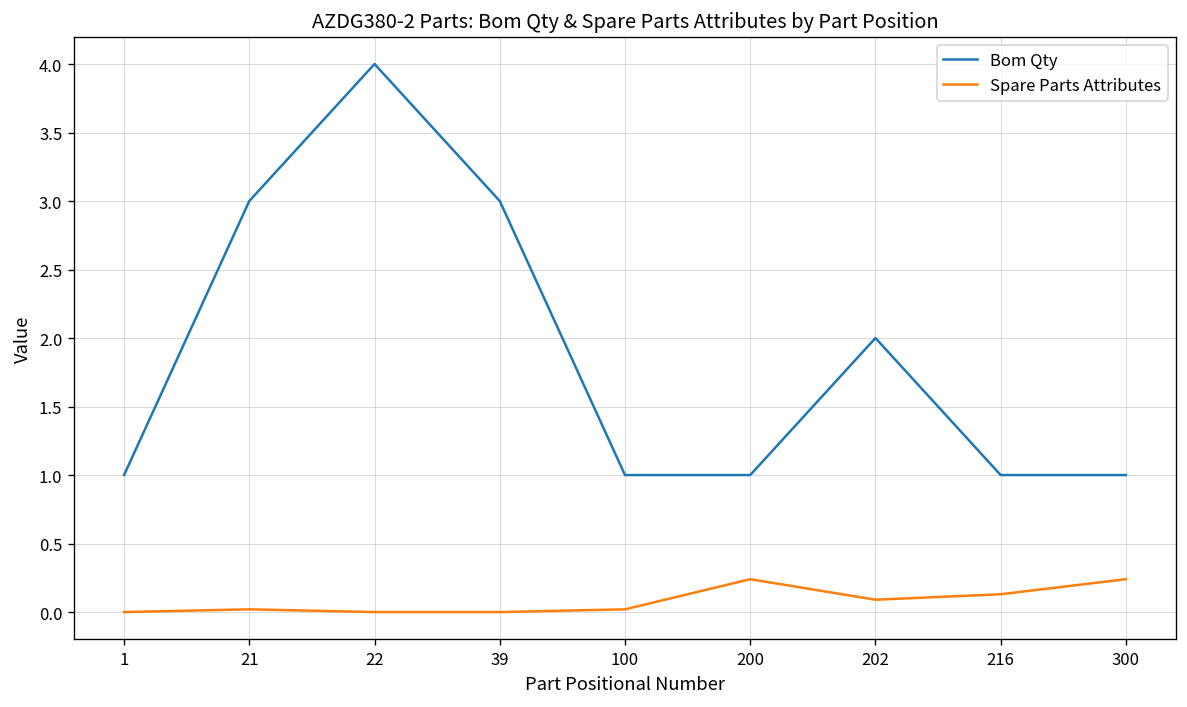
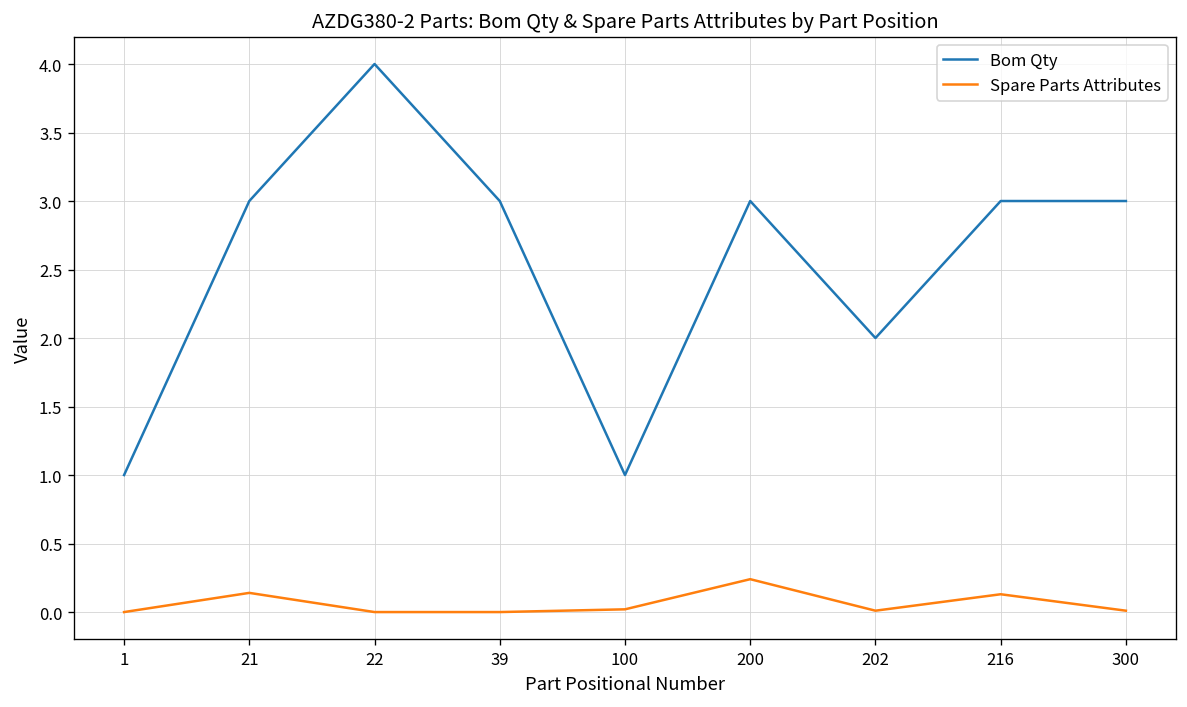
  {
    "Bom Qty": {
      "1": 1,
      "21": 3,
      "22": 4,
      "39": 3,
      "100": 1,
-     "200": 1,
+     "200": 3,
      "202": 2,
-     "216": 1,
-     "300": 1
+     "216": 3,
+     "300": 3
    },
    "Spare Parts Attributes": {
      "1": 0.00,
-     "21": 0.02,
+     "21": 0.14,
      "22": 0.00,
      "39": 0.00,
      "100": 0.02,
      "200": 0.24,
-     "202": 0.09,
+     "202": 0.01,
      "216": 0.13,
-     "300": 0.24
+     "300": 0.01
    }
  }
